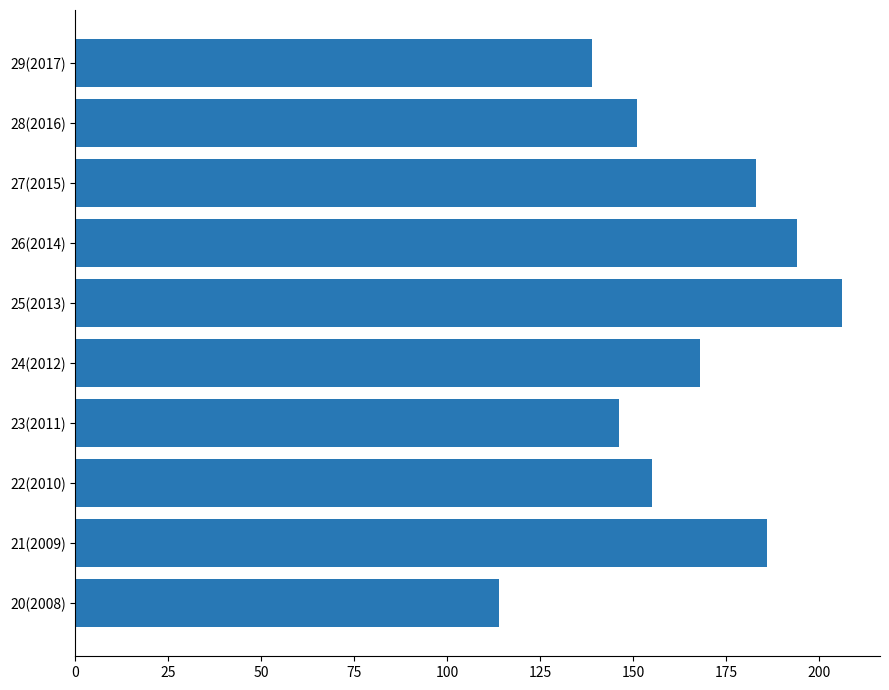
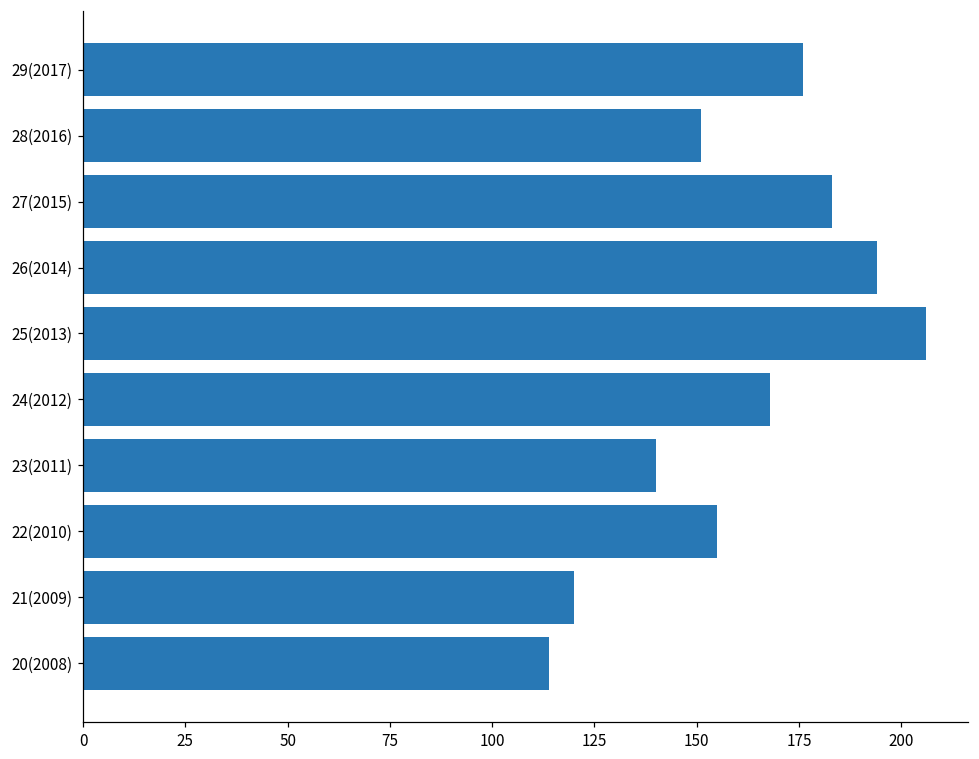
  {
-   "29(2017)": 139,
+   "29(2017)": 176,
    "28(2016)": 151,
    "27(2015)": 183,
    "26(2014)": 194,
    "25(2013)": 206,
    "24(2012)": 168,
-   "23(2011)": 146,
+   "23(2011)": 140,
    "22(2010)": 155,
-   "21(2009)": 186,
+   "21(2009)": 120,
    "20(2008)": 114
  }
